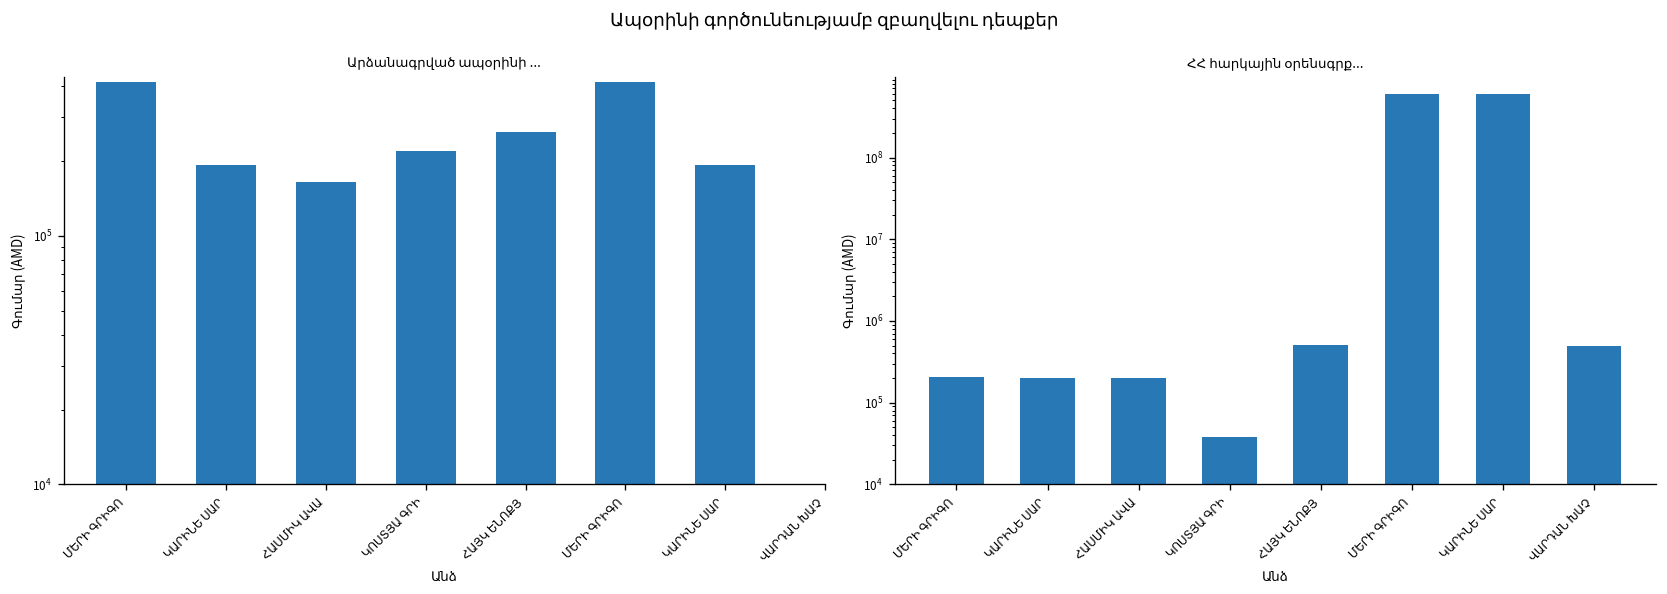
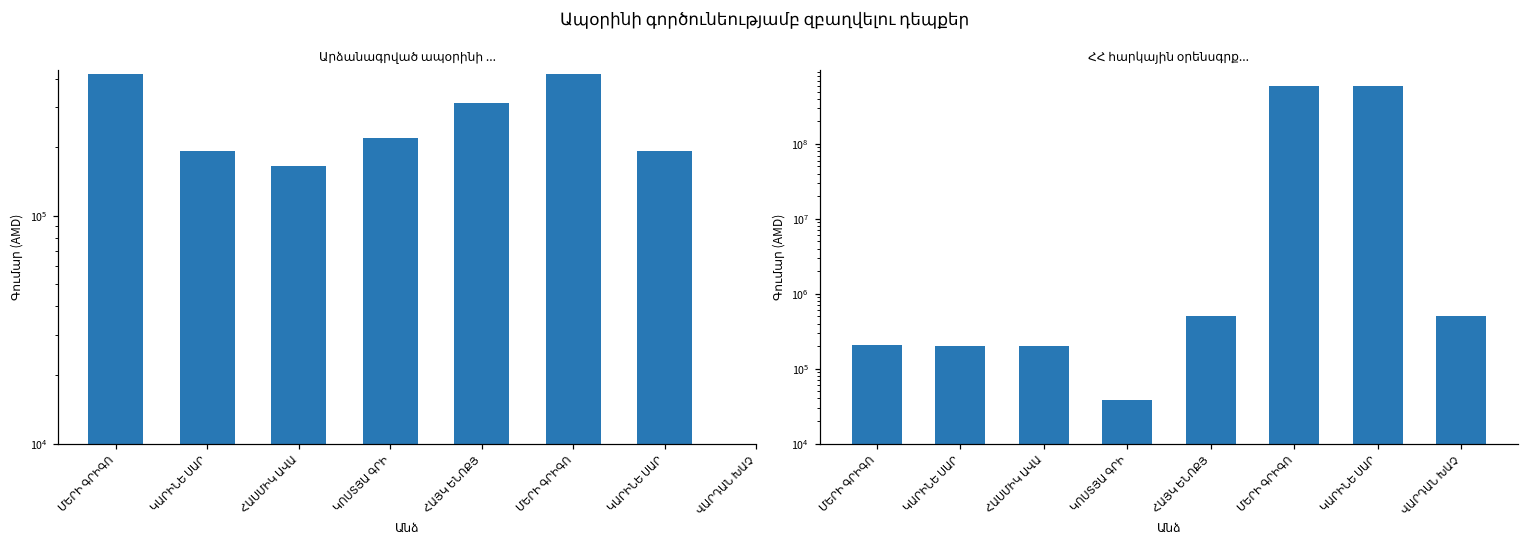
  {
    "Արձանագրված ապօրինի ...": {
      "ՀԱՍՄԻԿ ԱՎԱ": 170000,
      "ԿՈՍՏՅԱ ԳՐԻ": 220000,
-     "ՀԱՅԿ ԵՆՈՔՅ": 260000
+     "ՀԱՅԿ ԵՆՈՔՅ": 310000
    },
    "ՀՀ հարկային օրենսգրք...": {
      "ՀԱՍՄԻԿ ԱՎԱ": 200000,
      "ԿՈՍՏՅԱ ԳՐԻ": 40000,
      "ՀԱՅԿ ԵՆՈՔՅ": 500000,
      "ՎԱՐԴԱՆ ԽԱՉ": 500000
    }
  }
